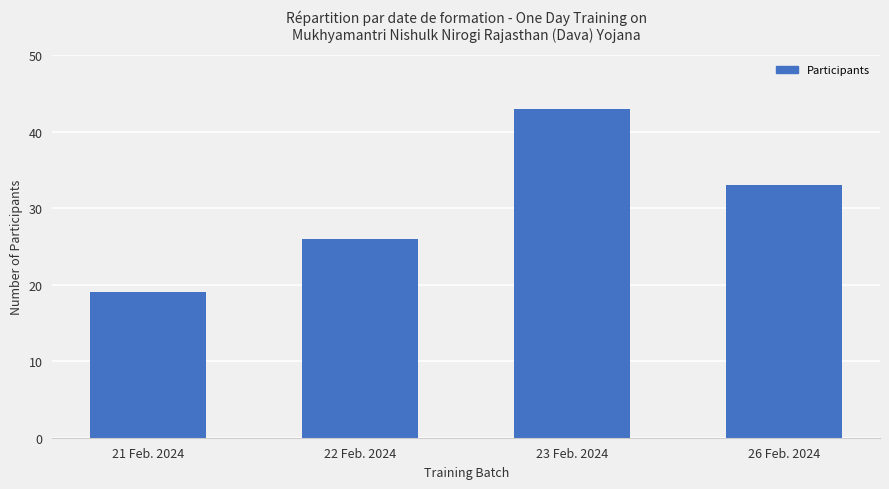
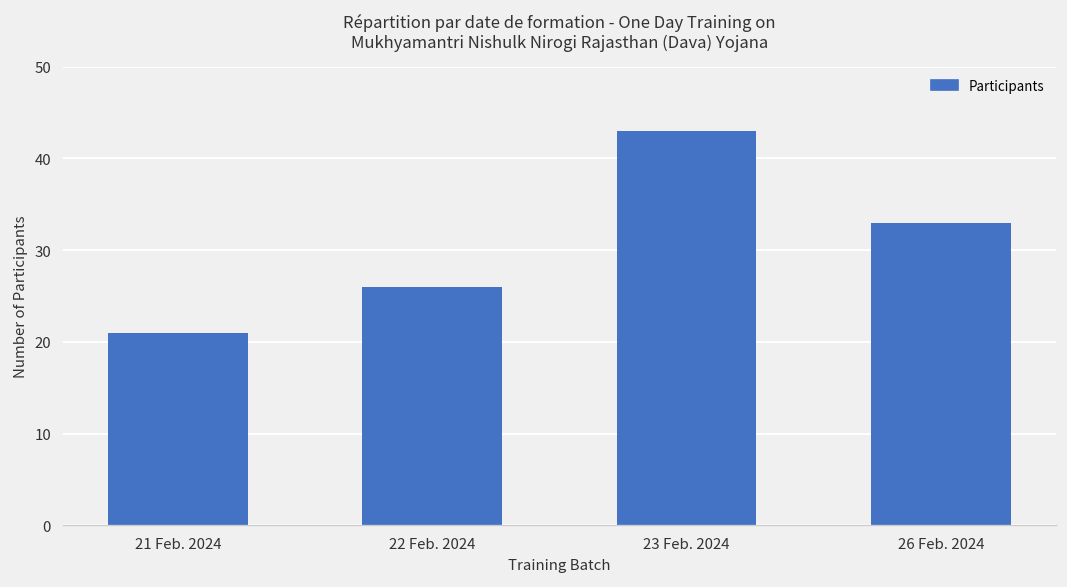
  {
-   "21 Feb. 2024": 19,
+   "21 Feb. 2024": 21,
    "22 Feb. 2024": 26,
    "23 Feb. 2024": 43,
    "26 Feb. 2024": 33
  }
